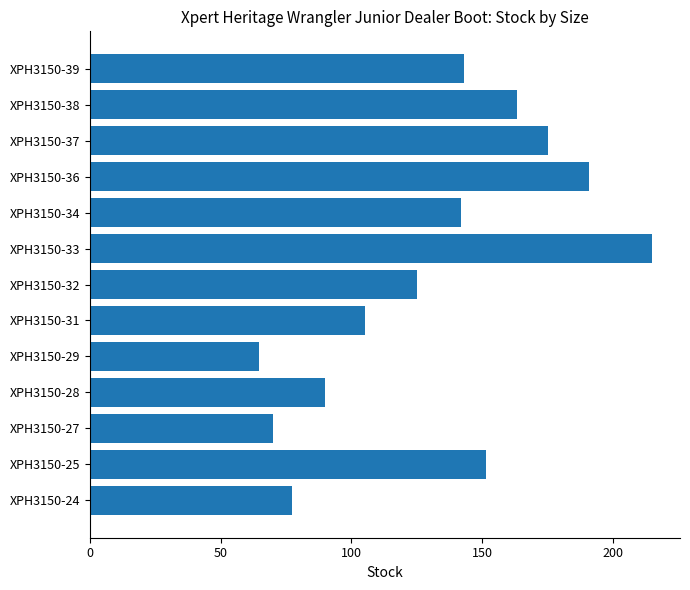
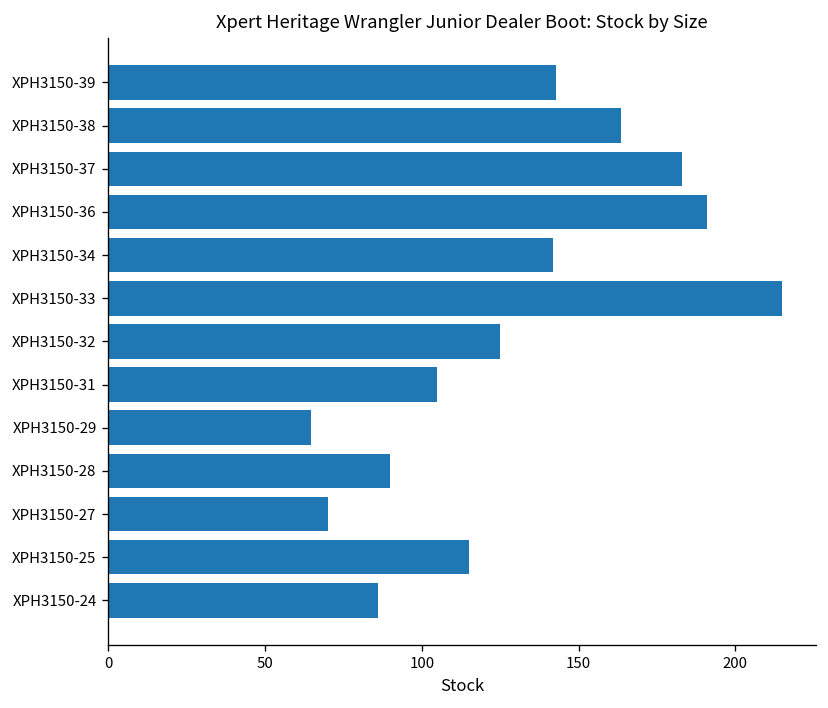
  {
    "XPH3150-39": 143,
    "XPH3150-38": 163,
-   "XPH3150-37": 175,
+   "XPH3150-37": 183,
    "XPH3150-36": 191,
    "XPH3150-34": 142,
    "XPH3150-33": 215,
    "XPH3150-32": 125,
    "XPH3150-31": 105,
    "XPH3150-29": 65,
    "XPH3150-28": 90,
    "XPH3150-27": 70,
-   "XPH3150-25": 151,
-   "XPH3150-24": 77
+   "XPH3150-25": 115,
+   "XPH3150-24": 86
  }
